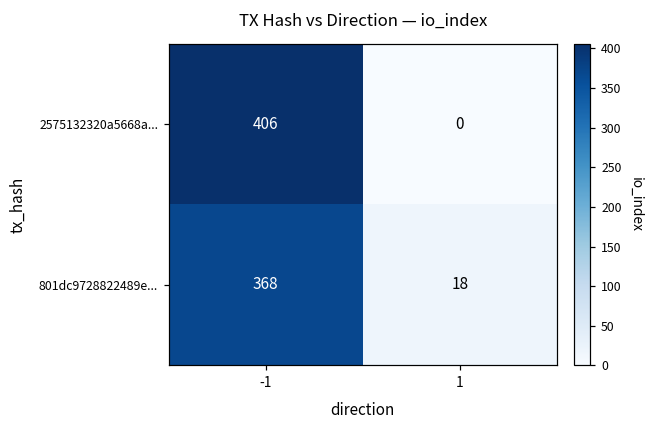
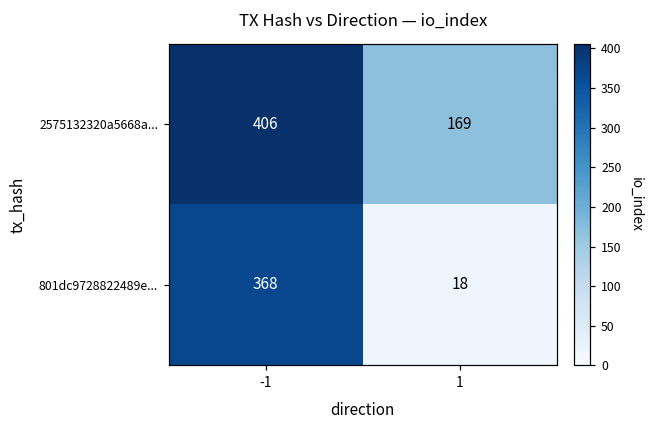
  {
    "2575132320a5668a...": {
      "-1": 406,
-     "1": 0
+     "1": 169
    },
    "801dc9728822489e...": {
      "-1": 368,
      "1": 18
    }
  }
